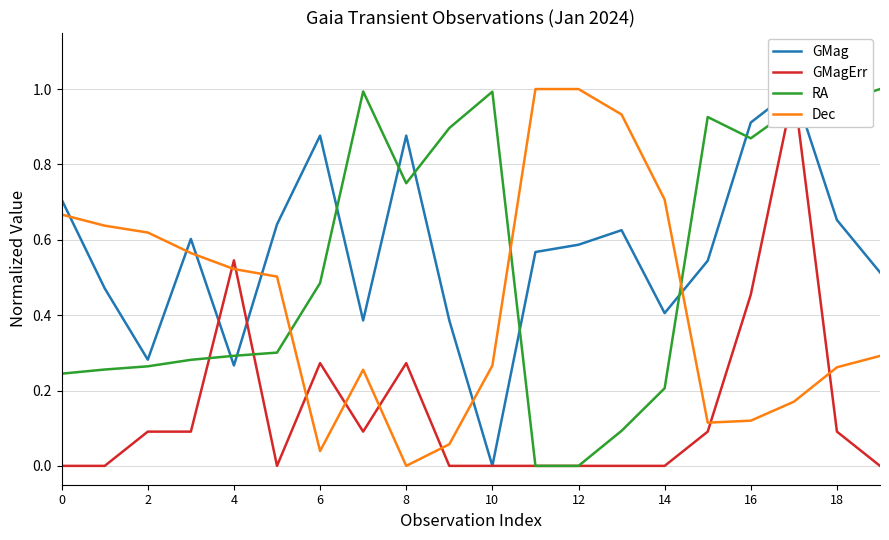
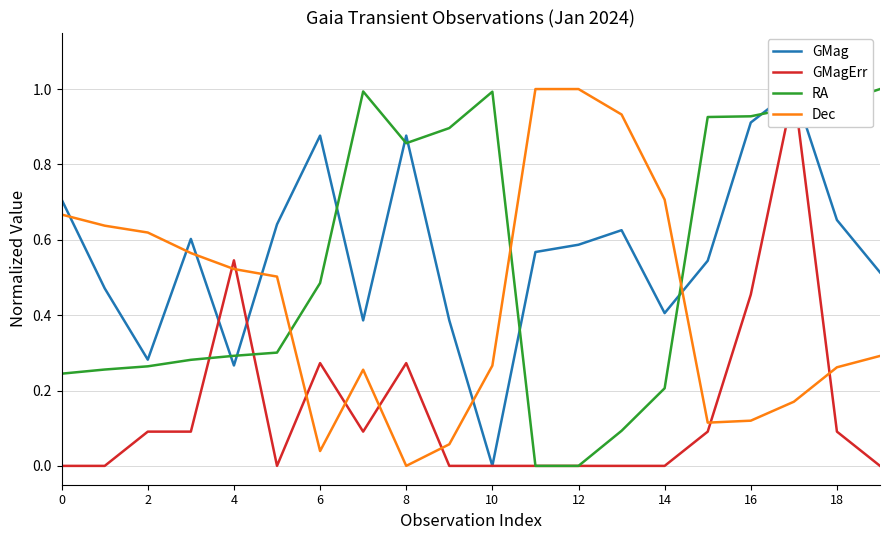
  {
    "GMag": {
      "0": 0.71,
      "2": 0.28,
      "4": 0.27,
      "6": 0.88,
      "8": 0.88,
      "12": 0.59,
      "14": 0.41,
      "16": 0.91,
      "18": 0.65
    },
    "GMagErr": {
      "0": 0.00,
      "2": 0.09,
      "4": 0.55,
      "6": 0.27,
      "8": 0.27,
      "14": 0.00,
      "16": 0.45,
      "18": 0.09
    },
    "RA": {
      "0": 0.24,
      "2": 0.26,
      "4": 0.29,
      "6": 0.49,
-     "8": 0.75,
+     "8": 0.86,
      "10": 0.99,
      "14": 0.21,
-     "16": 0.87
+     "16": 0.93
    },
    "Dec": {
      "0": 0.67,
      "2": 0.62,
      "4": 0.52,
      "6": 0.04,
      "8": 0.00,
      "10": 0.27,
      "12": 1.00,
      "14": 0.71,
      "16": 0.12,
      "18": 0.26
    }
  }
